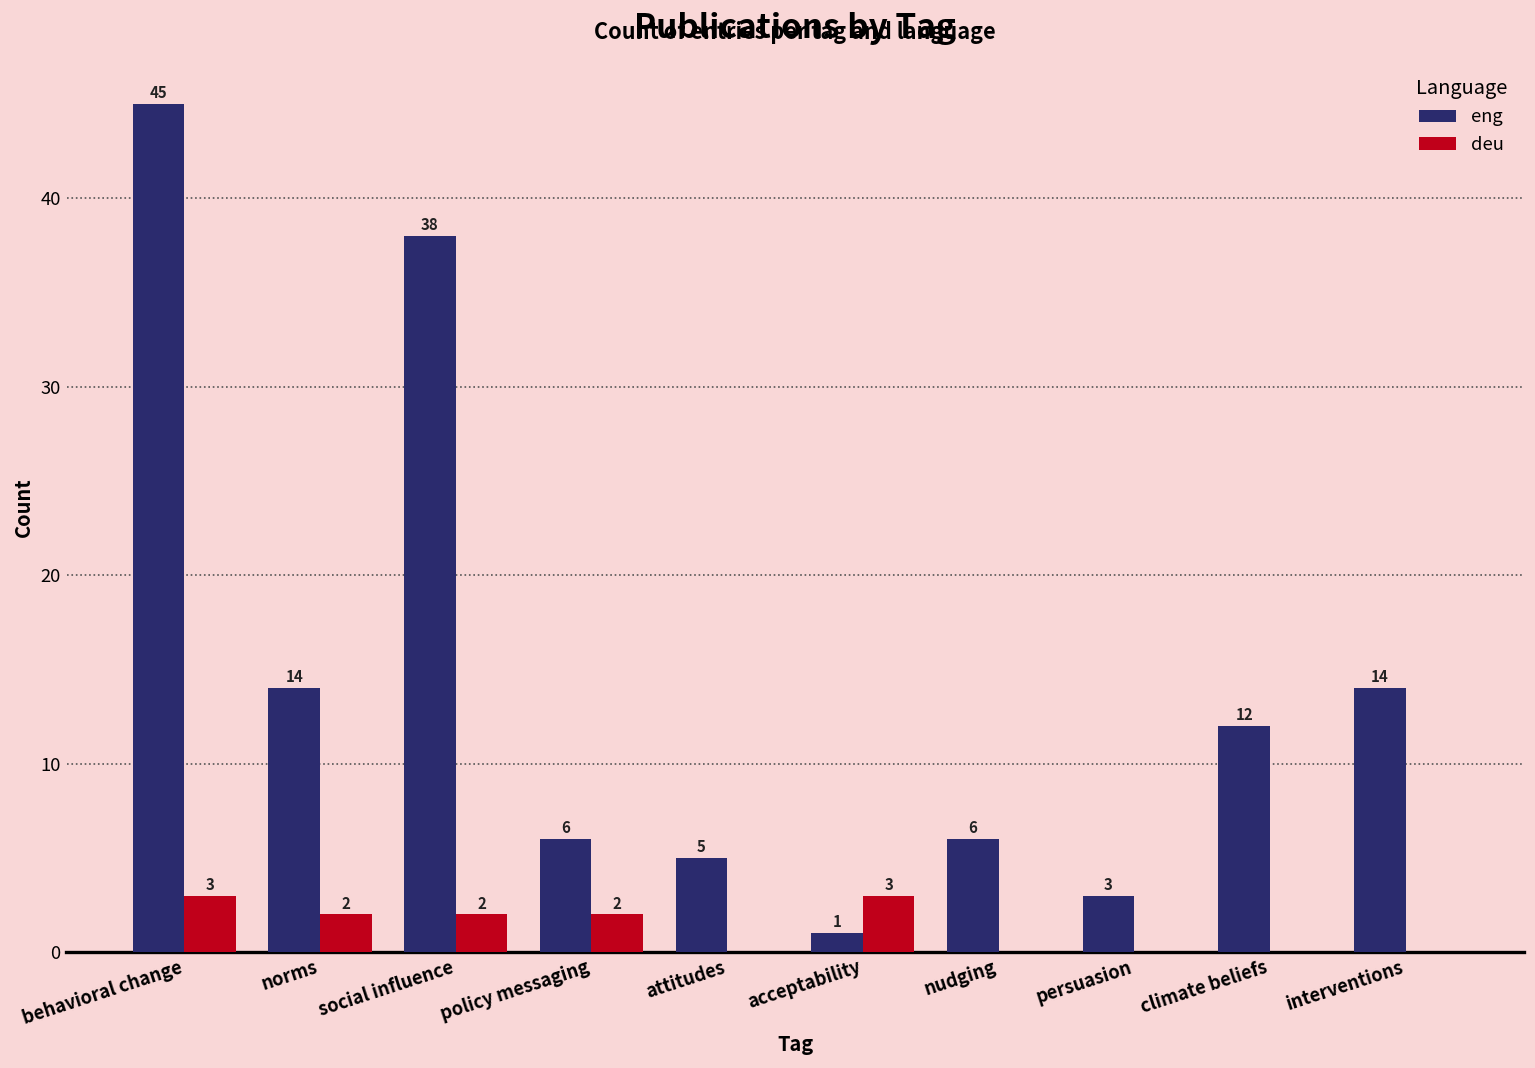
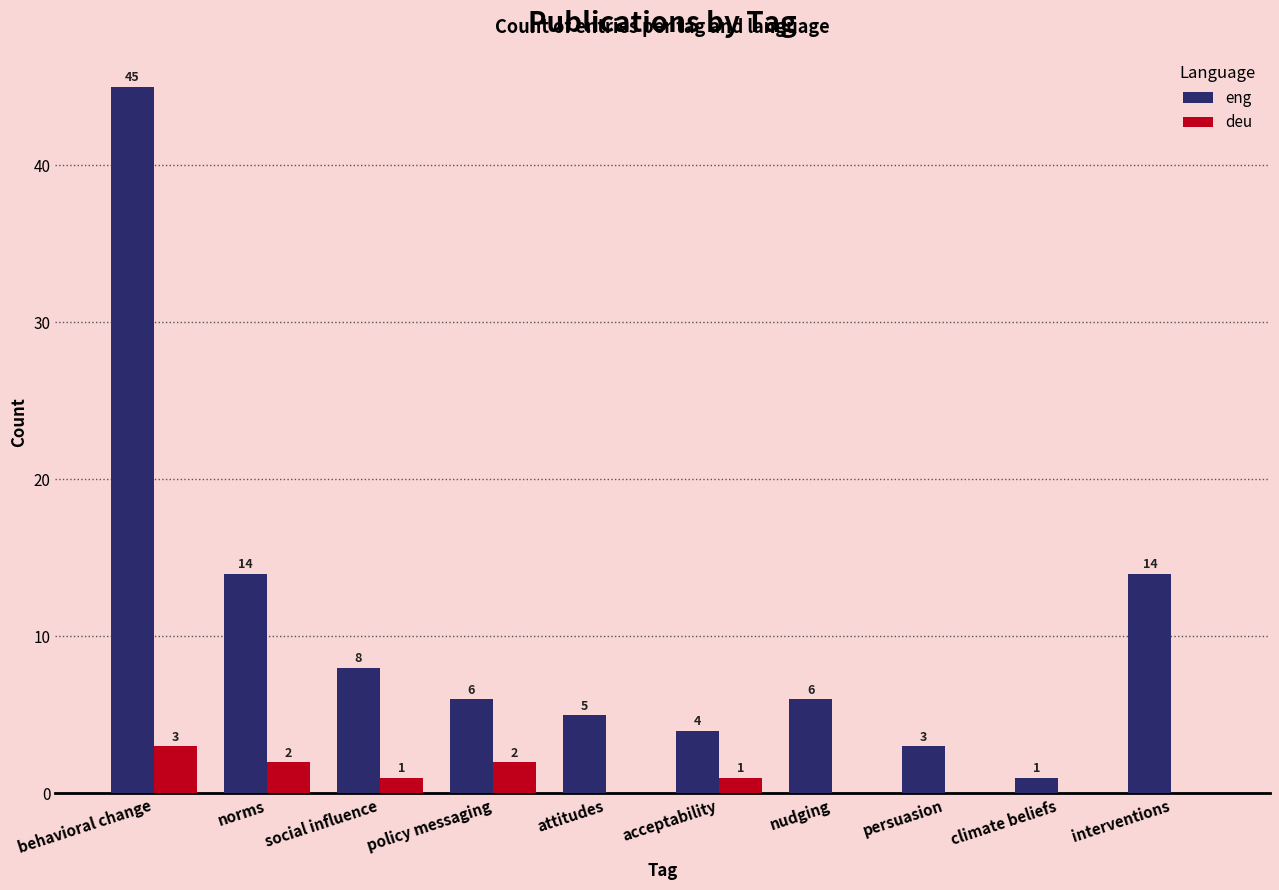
  {
    "eng": {
      "behavioral change": 45,
      "norms": 14,
-     "social influence": 38,
+     "social influence": 8,
      "policy messaging": 6,
      "attitudes": 5,
-     "acceptability": 1,
+     "acceptability": 4,
      "nudging": 6,
      "persuasion": 3,
-     "climate beliefs": 12,
+     "climate beliefs": 1,
      "interventions": 14
    },
    "deu": {
      "behavioral change": 3,
      "norms": 2,
-     "social influence": 2,
+     "social influence": 1,
      "policy messaging": 2,
-     "acceptability": 3
+     "acceptability": 1
    }
  }
